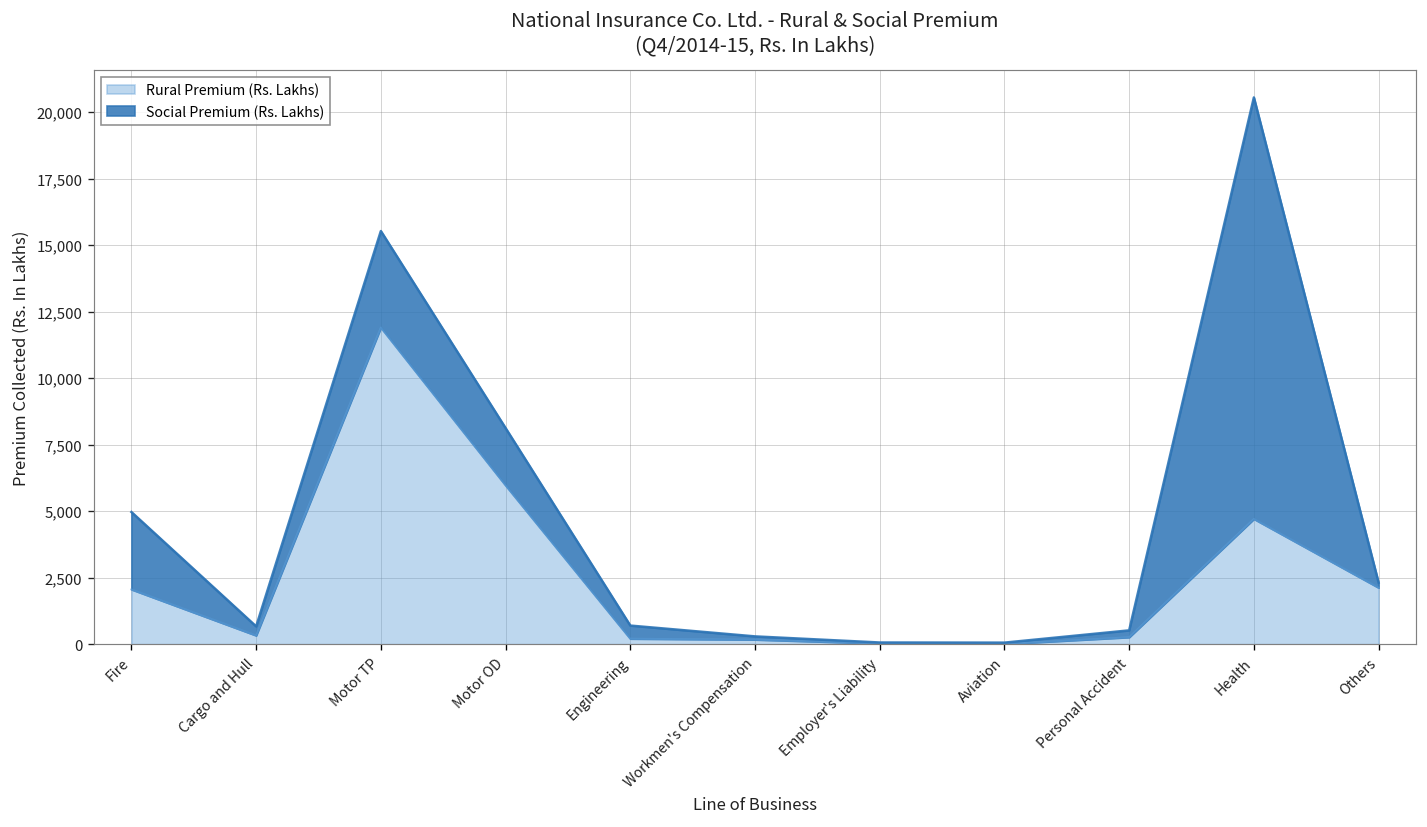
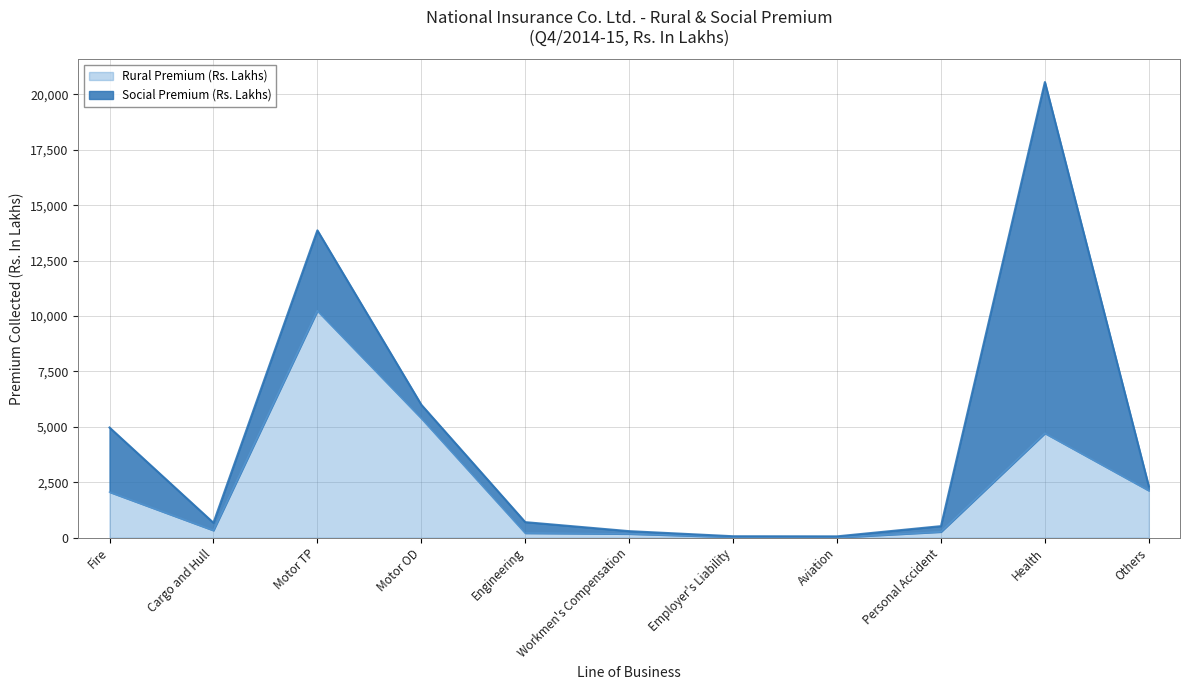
  {
    "Rural Premium (Rs. Lakhs)": {
      "Fire": "2,100",
      "Cargo and Hull": "300",
-     "Motor TP": "11,900",
-     "Motor OD": "6,000",
+     "Motor TP": "10,200",
+     "Motor OD": "5,400",
      "Engineering": "200",
      "Workmen's Compensation": "200",
      "Personal Accident": "300",
      "Health": "4,700",
      "Others": "2,100"
    },
    "Social Premium (Rs. Lakhs)": {
      "Fire": "2,900",
      "Cargo and Hull": "300",
      "Motor TP": "3,600",
-     "Motor OD": "2,200",
+     "Motor OD": "600",
      "Engineering": "500",
      "Workmen's Compensation": "100",
      "Personal Accident": "300",
      "Health": "15,800",
      "Others": "200"
    }
  }
